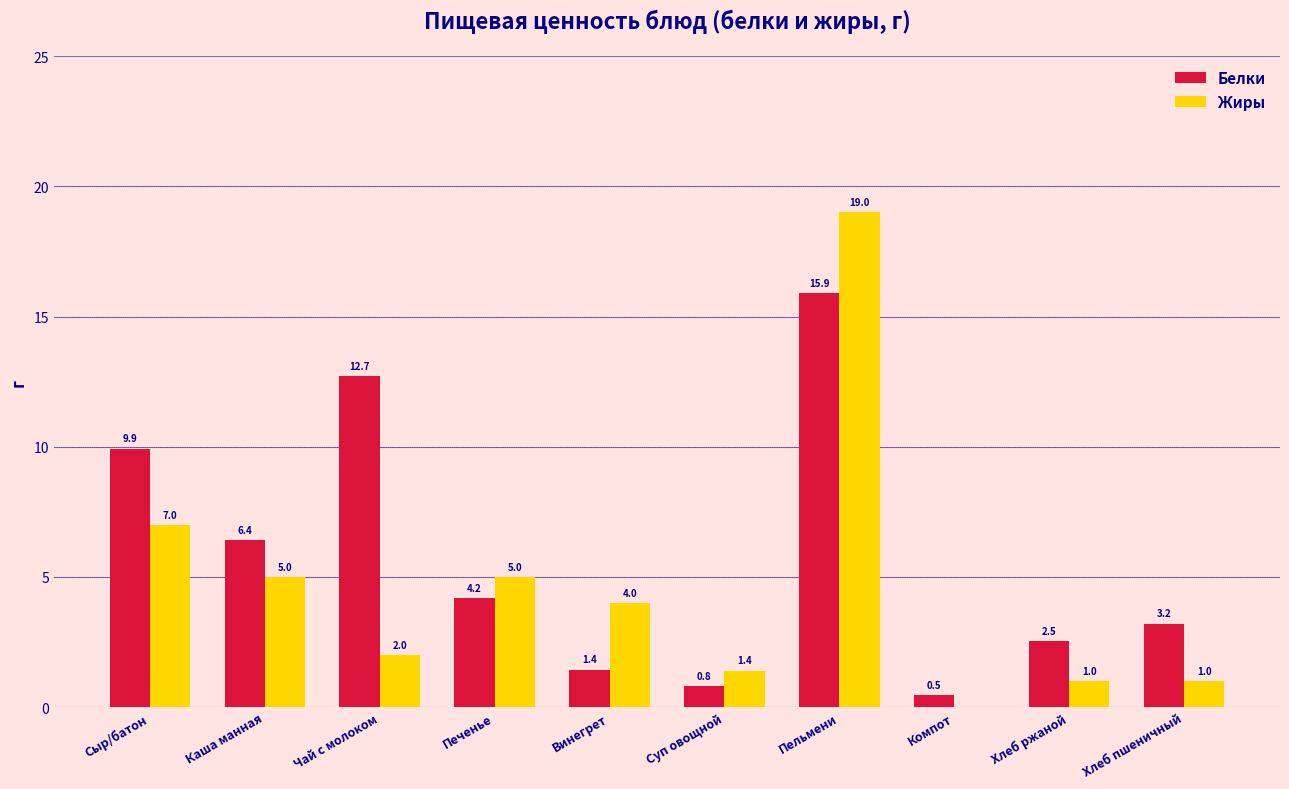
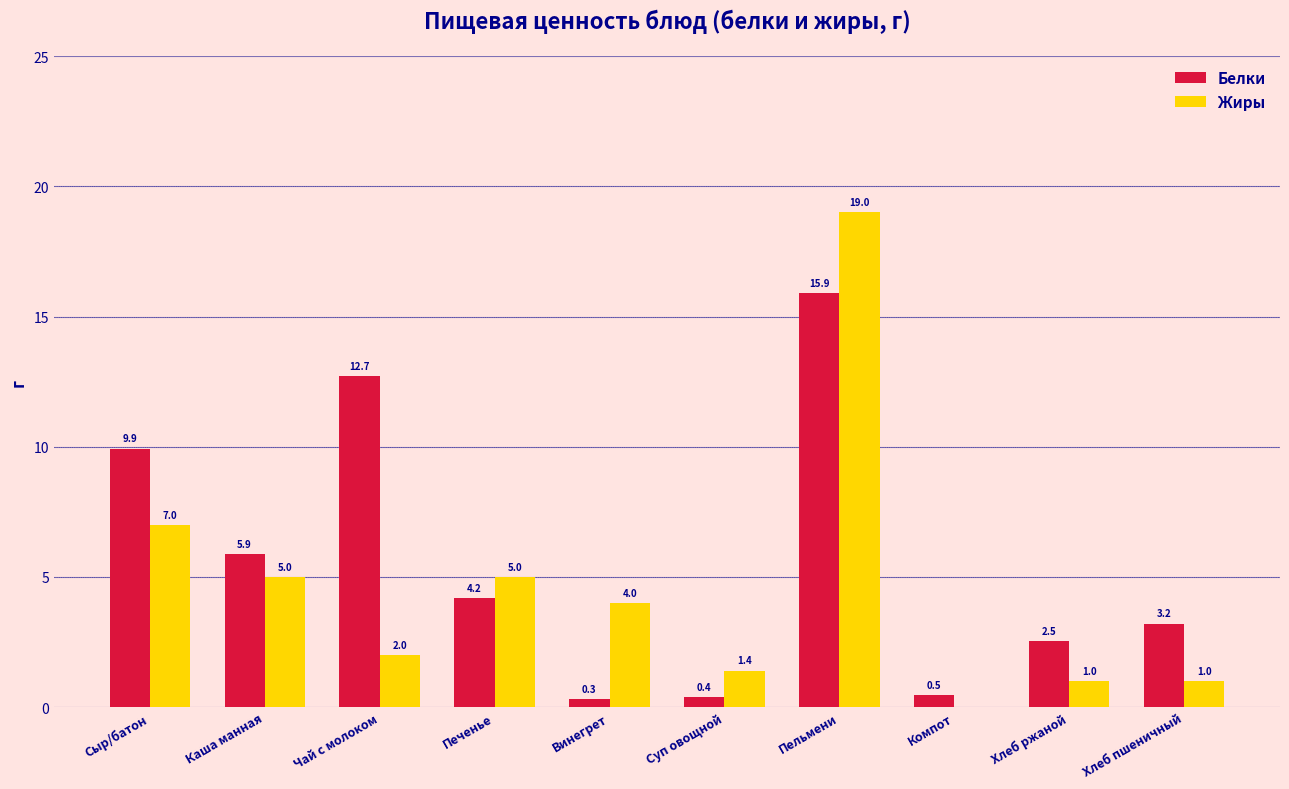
  {
    "Белки": {
      "Сыр/батон": 9.9,
-     "Каша манная": 6.4,
+     "Каша манная": 5.9,
      "Чай с молоком": 12.7,
      "Печенье": 4.2,
-     "Винегрет": 1.4,
-     "Суп овощной": 0.8,
+     "Винегрет": 0.3,
+     "Суп овощной": 0.4,
      "Пельмени": 15.9,
      "Компот": 0.5,
      "Хлеб ржаной": 2.5,
      "Хлеб пшеничный": 3.2
    },
    "Жиры": {
      "Сыр/батон": 7.0,
      "Каша манная": 5.0,
      "Чай с молоком": 2.0,
      "Печенье": 5.0,
      "Винегрет": 4.0,
      "Суп овощной": 1.4,
      "Пельмени": 19.0,
      "Хлеб ржаной": 1.0,
      "Хлеб пшеничный": 1.0
    }
  }
